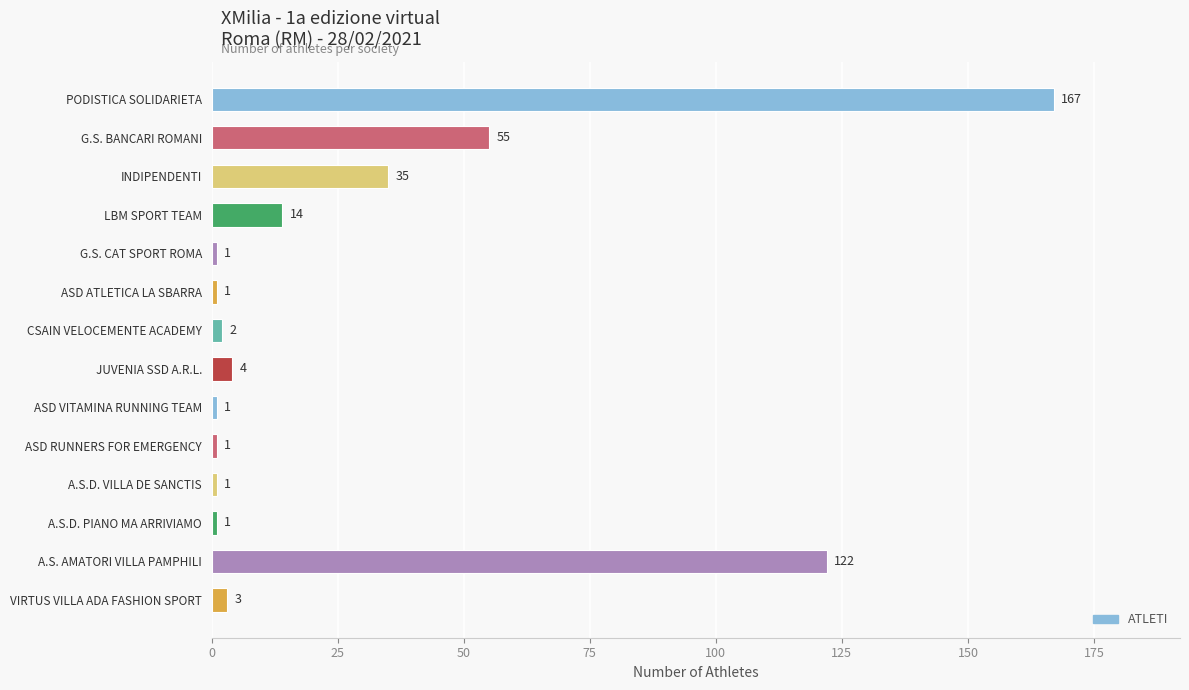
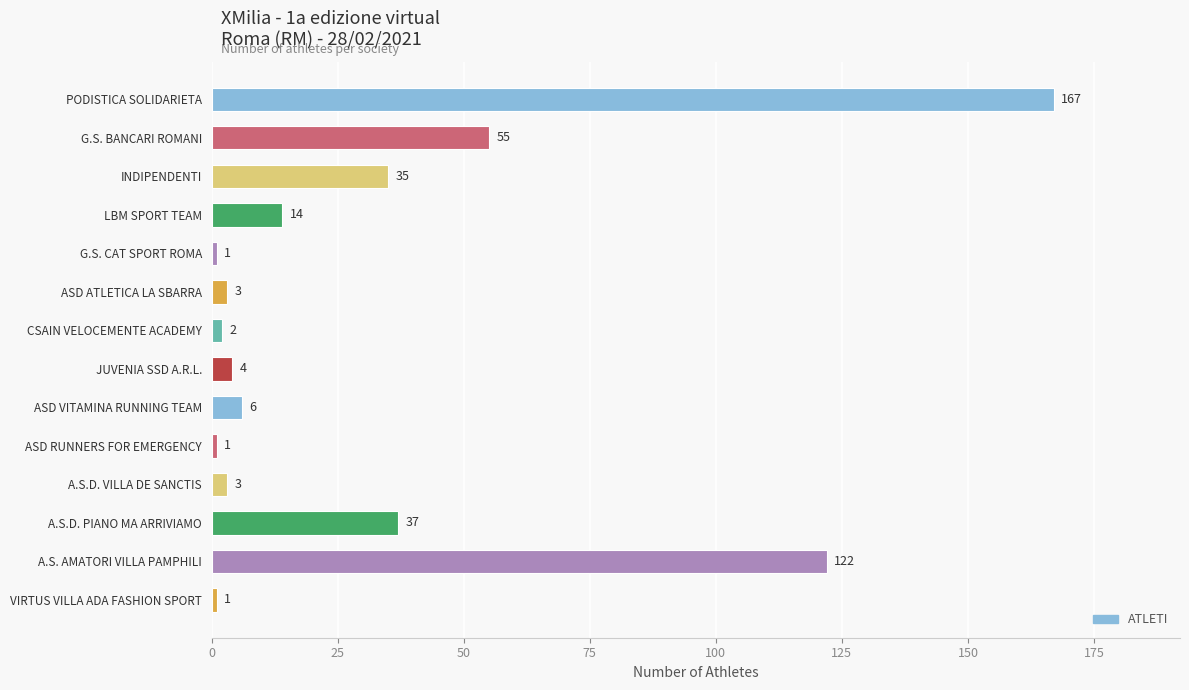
  {
    "PODISTICA SOLIDARIETA": 167,
    "G.S. BANCARI ROMANI": 55,
    "INDIPENDENTI": 35,
    "LBM SPORT TEAM": 14,
    "G.S. CAT SPORT ROMA": 1,
-   "ASD ATLETICA LA SBARRA": 1,
+   "ASD ATLETICA LA SBARRA": 3,
    "CSAIN VELOCEMENTE ACADEMY": 2,
    "JUVENIA SSD A.R.L.": 4,
-   "ASD VITAMINA RUNNING TEAM": 1,
+   "ASD VITAMINA RUNNING TEAM": 6,
    "ASD RUNNERS FOR EMERGENCY": 1,
-   "A.S.D. VILLA DE SANCTIS": 1,
-   "A.S.D. PIANO MA ARRIVIAMO": 1,
+   "A.S.D. VILLA DE SANCTIS": 3,
+   "A.S.D. PIANO MA ARRIVIAMO": 37,
    "A.S. AMATORI VILLA PAMPHILI": 122,
-   "VIRTUS VILLA ADA FASHION SPORT": 3
+   "VIRTUS VILLA ADA FASHION SPORT": 1
  }
